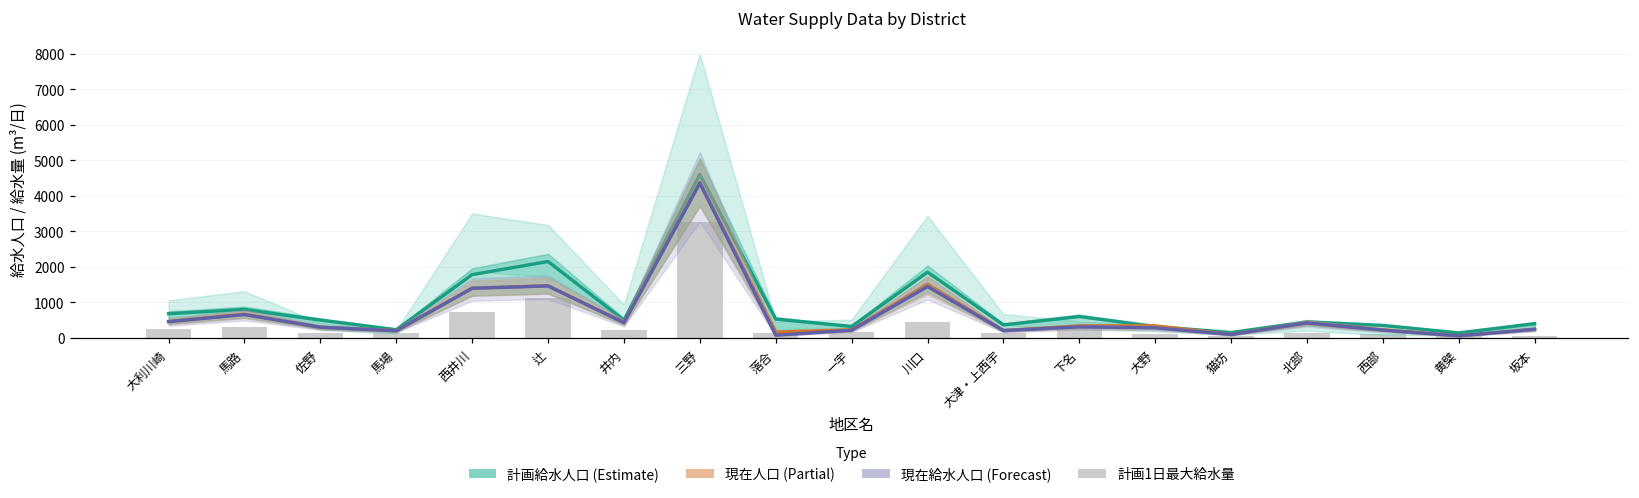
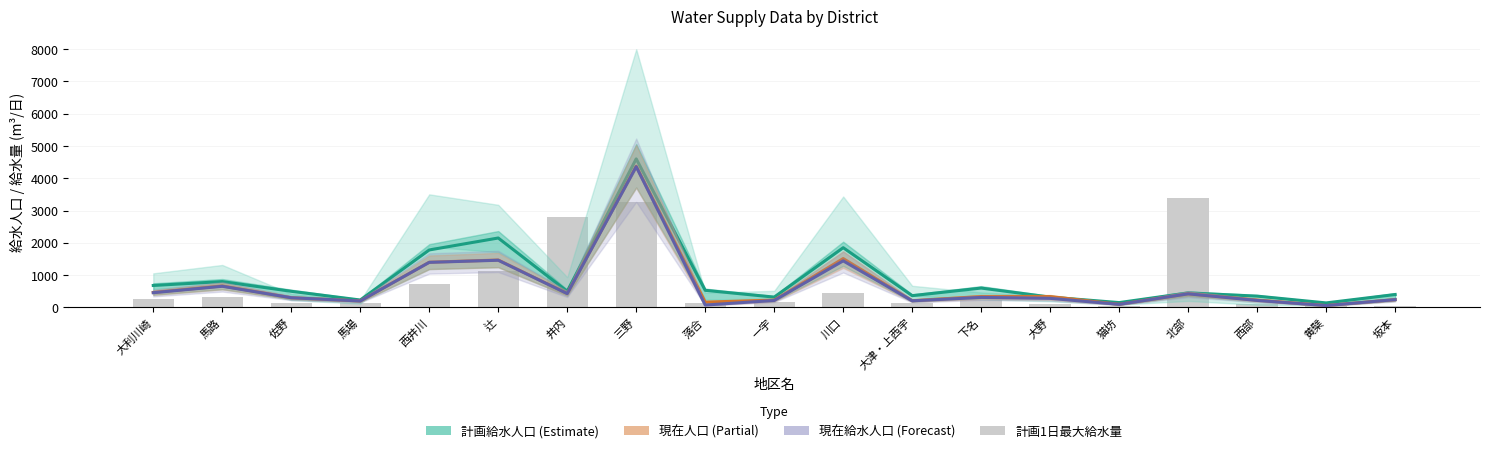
  {
    "計画1日最大給水量": {
      "大利川崎": 300,
      "馬路": 300,
      "佐野": 100,
      "馬場": 100,
      "西井川": 700,
      "辻": 1100,
-     "井内": 200,
+     "井内": 2800,
      "三野": 3300,
      "落合": 100,
      "一宇": 200,
      "川口": 400,
      "大津・上西宇": 200,
      "下名": 200,
      "大野": 100,
-     "北部": 100,
+     "北部": 3400,
      "西部": 100
    }
  }
